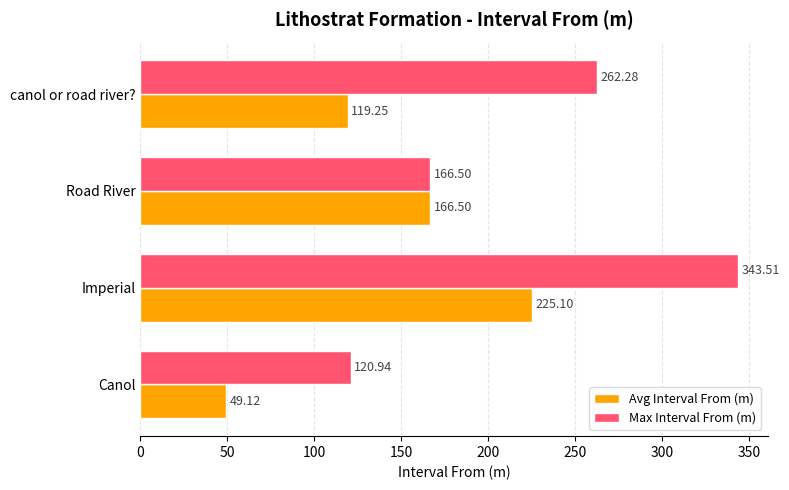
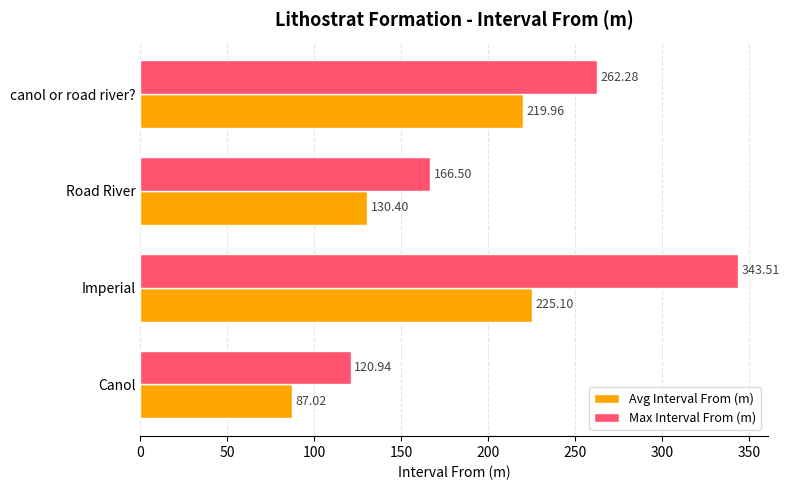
  {
    "Avg Interval From (m)": {
-     "canol or road river?": 119.25,
-     "Road River": 166.50,
+     "canol or road river?": 219.96,
+     "Road River": 130.40,
      "Imperial": 225.10,
-     "Canol": 49.12
+     "Canol": 87.02
    },
    "Max Interval From (m)": {
      "canol or road river?": 262.28,
      "Road River": 166.50,
      "Imperial": 343.51,
      "Canol": 120.94
    }
  }
